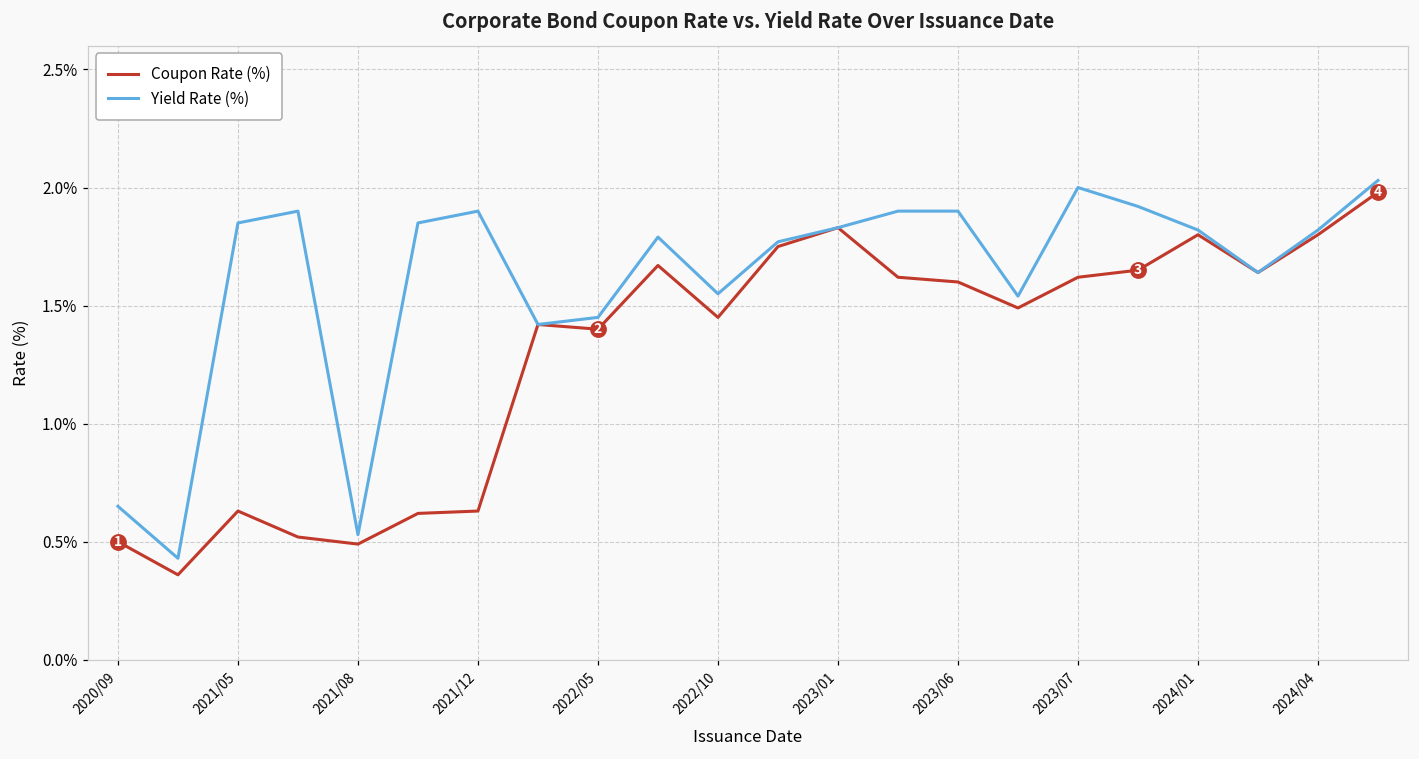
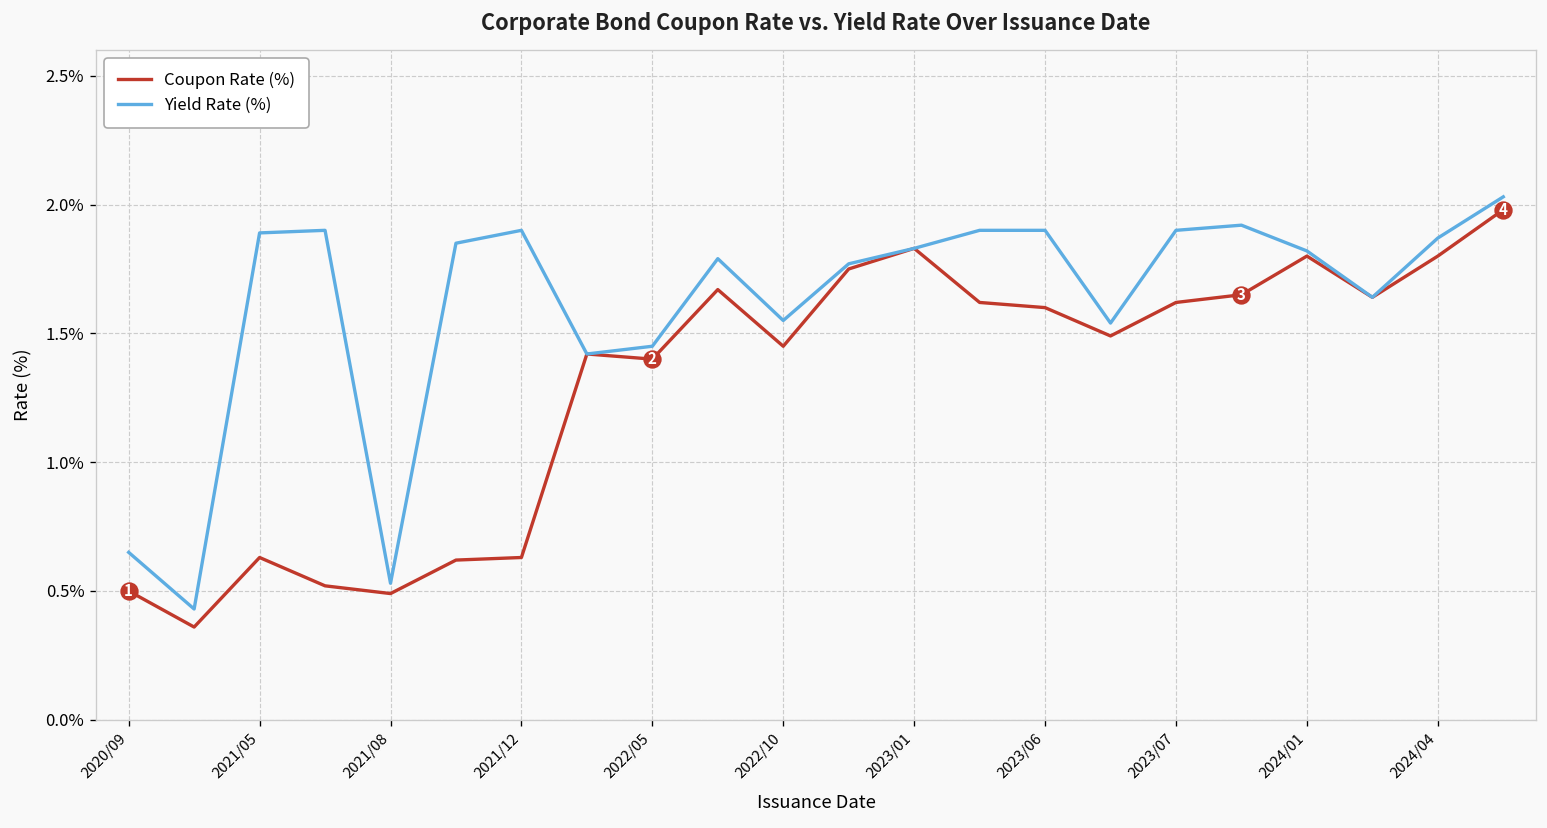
  {
    "Yield Rate (%)": {
-     "2021/05": "1.85%",
+     "2021/05": "1.89%",
      "2021/08": "0.53%",
      "2021/12": "1.90%",
      "2022/05": "1.45%",
      "2022/10": "1.55%",
      "2023/06": "1.90%",
-     "2023/07": "2.0%",
+     "2023/07": "1.9%",
      "2024/01": "1.82%",
-     "2024/04": "1.82%"
+     "2024/04": "1.87%"
    }
  }
